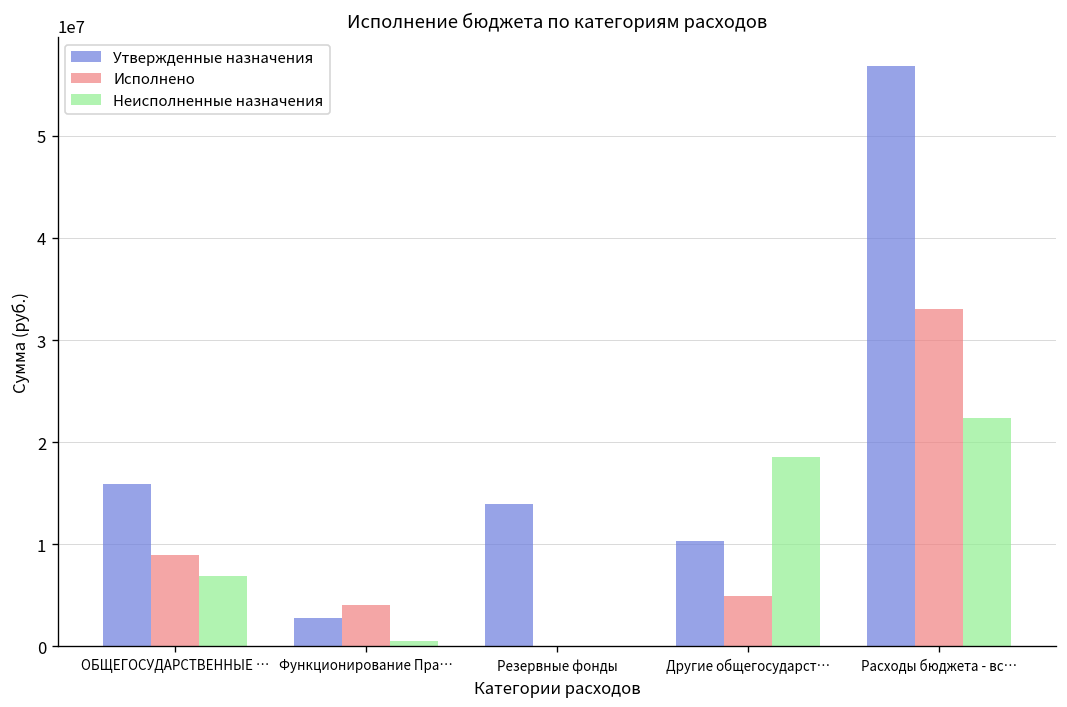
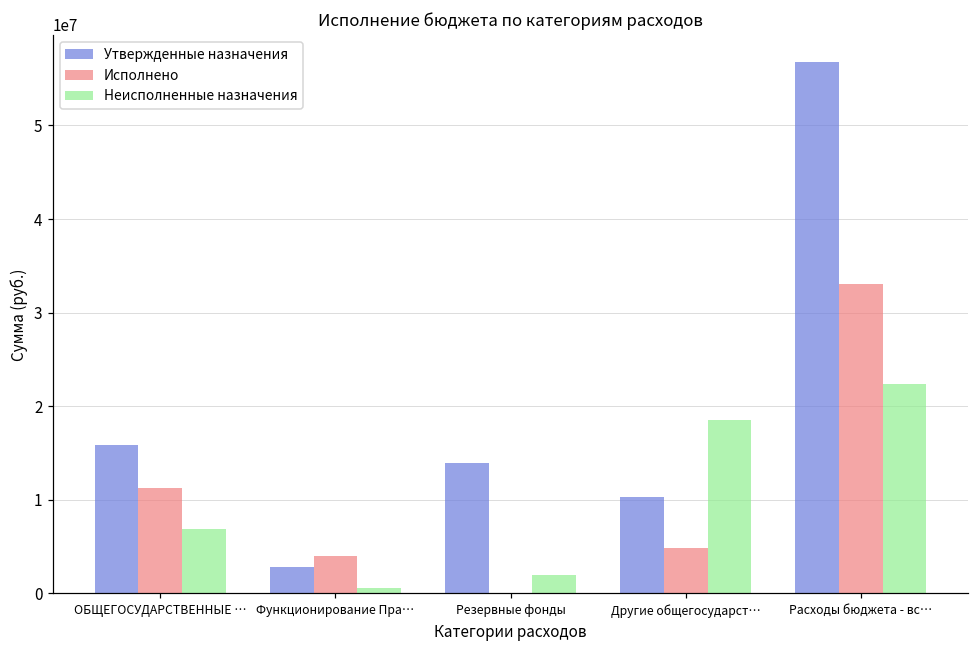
  {
    "Утвержденные назначения": {
      "ОБЩЕГОСУДАРСТВЕННЫЕ …": 16000000,
      "Функционирование Пра…": 3000000,
      "Резервные фонды": 14000000,
      "Другие общегосударст…": 10000000,
      "Расходы бюджета - вс…": 57000000
    },
    "Исполнено": {
-     "ОБЩЕГОСУДАРСТВЕННЫЕ …": 9000000,
+     "ОБЩЕГОСУДАРСТВЕННЫЕ …": 11000000,
      "Функционирование Пра…": 4000000,
      "Резервные фонды": 0,
      "Другие общегосударст…": 5000000,
      "Расходы бюджета - вс…": 33000000
    },
    "Неисполненные назначения": {
      "ОБЩЕГОСУДАРСТВЕННЫЕ …": 7000000,
      "Функционирование Пра…": 1000000,
-     "Резервные фонды": 0,
+     "Резервные фонды": 2000000,
      "Другие общегосударст…": 19000000,
      "Расходы бюджета - вс…": 22000000
    }
  }
